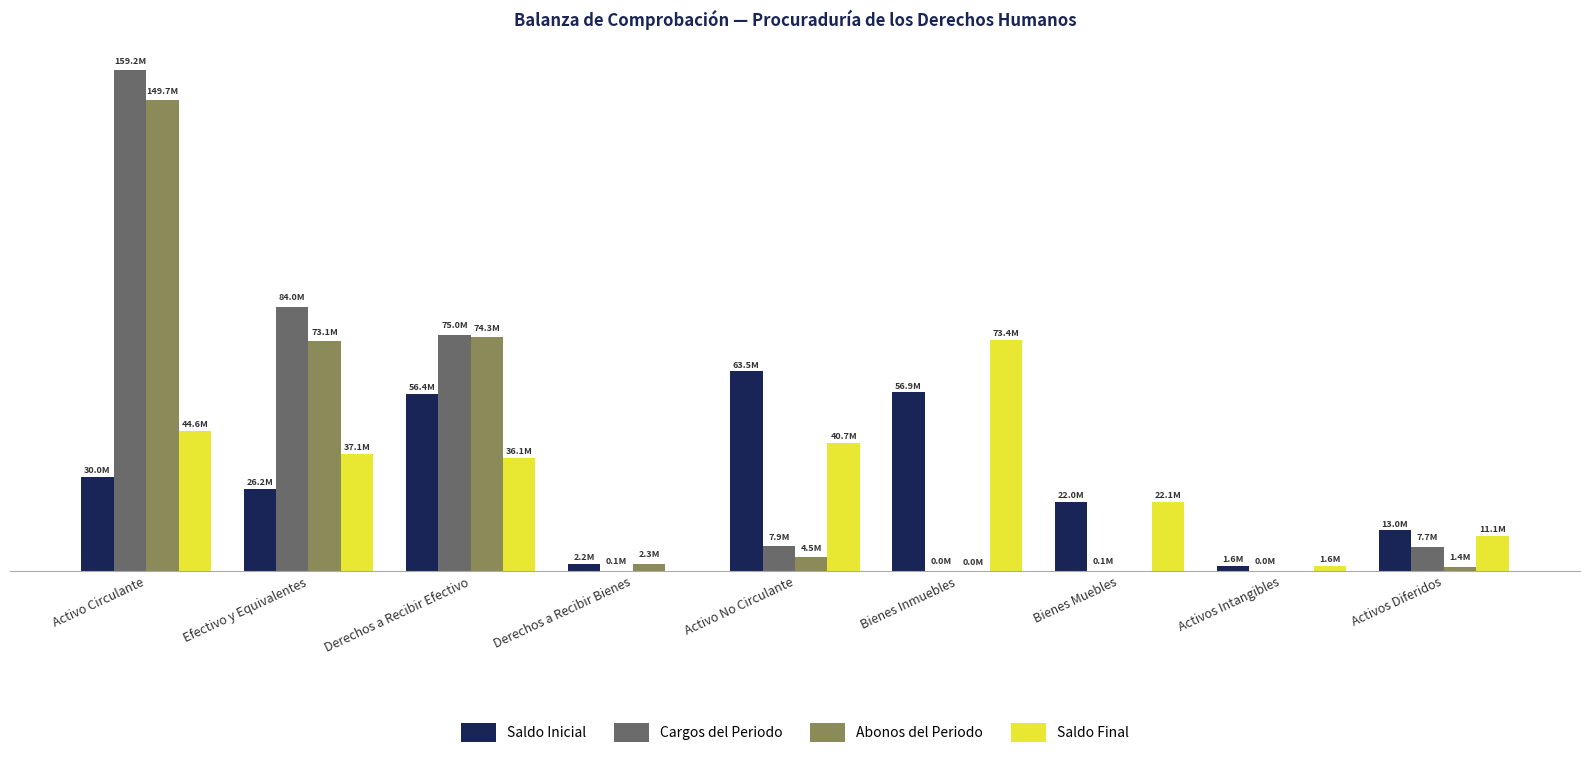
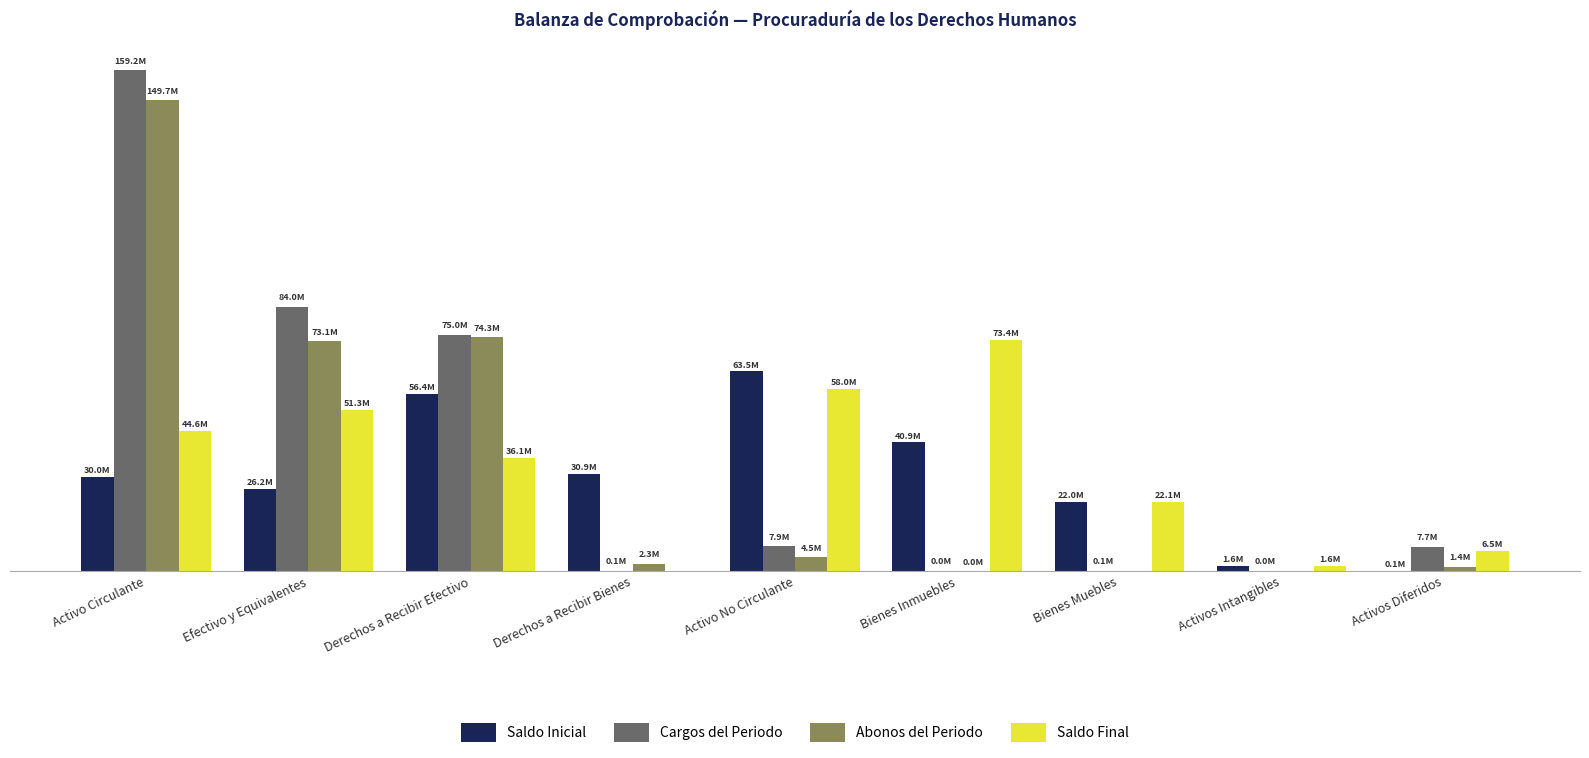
  {
    "Saldo Inicial": {
      "Activo Circulante": "30.0M",
      "Efectivo y Equivalentes": "26.2M",
      "Derechos a Recibir Efectivo": "56.4M",
-     "Derechos a Recibir Bienes": "2.2M",
+     "Derechos a Recibir Bienes": "30.9M",
      "Activo No Circulante": "63.5M",
-     "Bienes Inmuebles": "56.9M",
+     "Bienes Inmuebles": "40.9M",
      "Bienes Muebles": "22.0M",
      "Activos Intangibles": "1.6M",
-     "Activos Diferidos": "13.0M"
+     "Activos Diferidos": "0.1M"
    },
    "Saldo Final": {
      "Activo Circulante": "44.6M",
-     "Efectivo y Equivalentes": "37.1M",
+     "Efectivo y Equivalentes": "51.3M",
      "Derechos a Recibir Efectivo": "36.1M",
-     "Activo No Circulante": "40.7M",
+     "Activo No Circulante": "58.0M",
      "Bienes Inmuebles": "73.4M",
      "Bienes Muebles": "22.1M",
      "Activos Intangibles": "1.6M",
-     "Activos Diferidos": "11.1M"
+     "Activos Diferidos": "6.5M"
    }
  }
